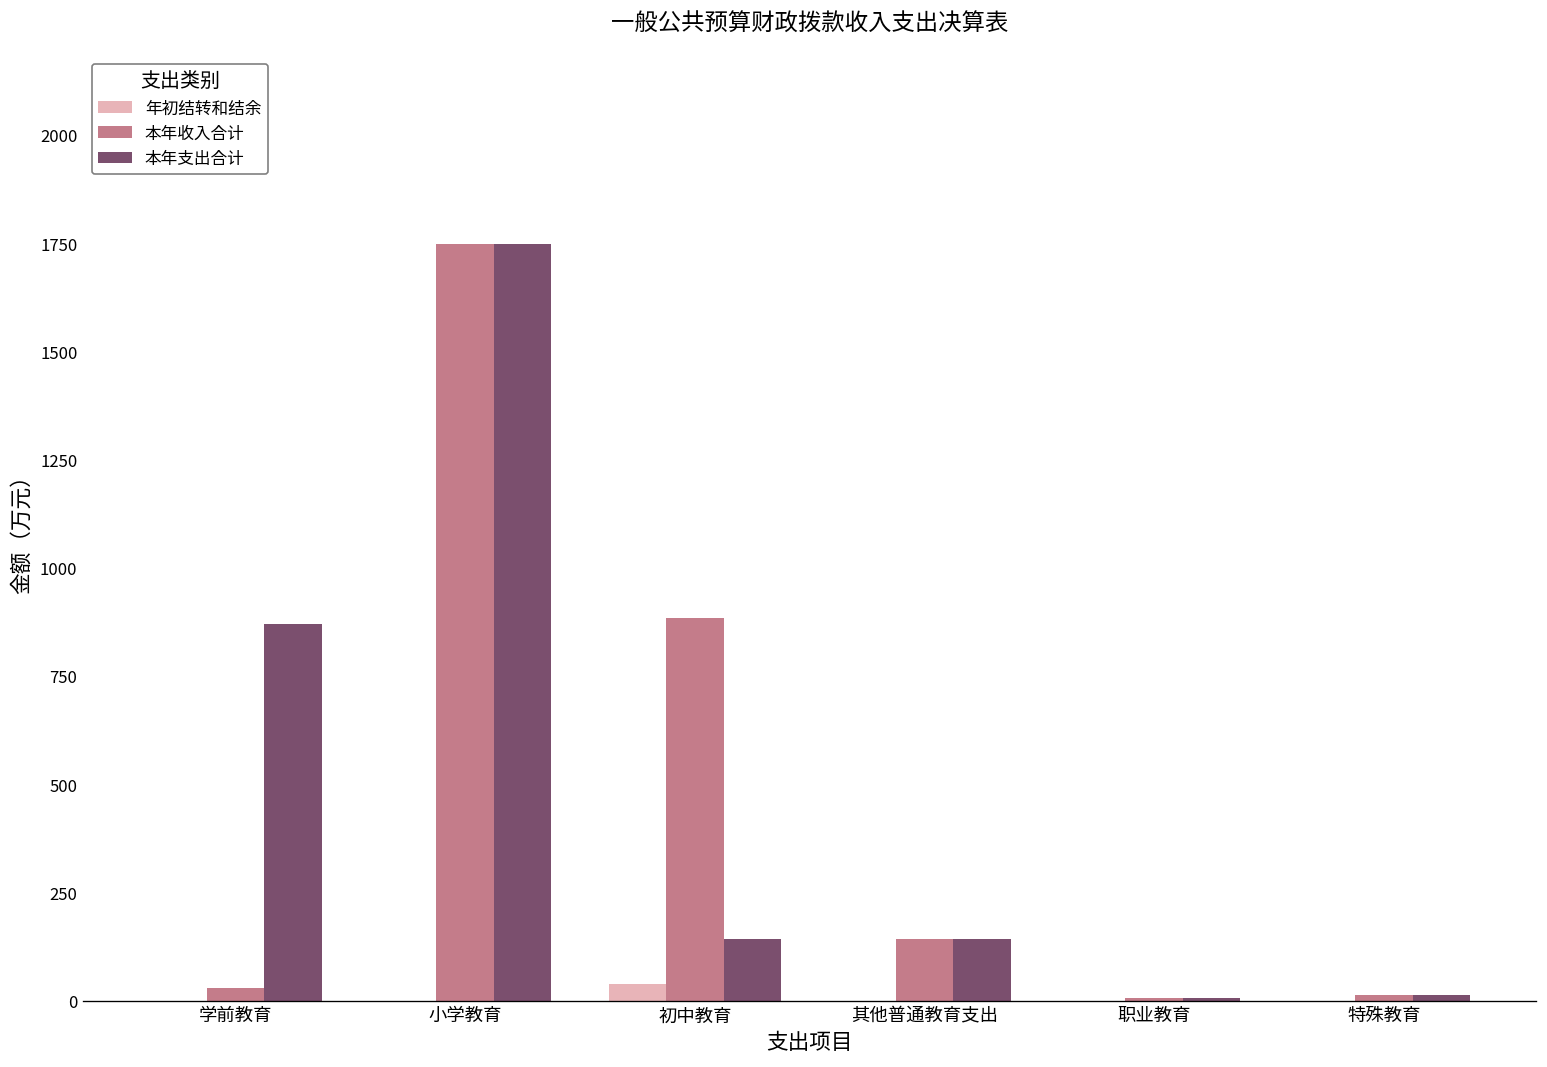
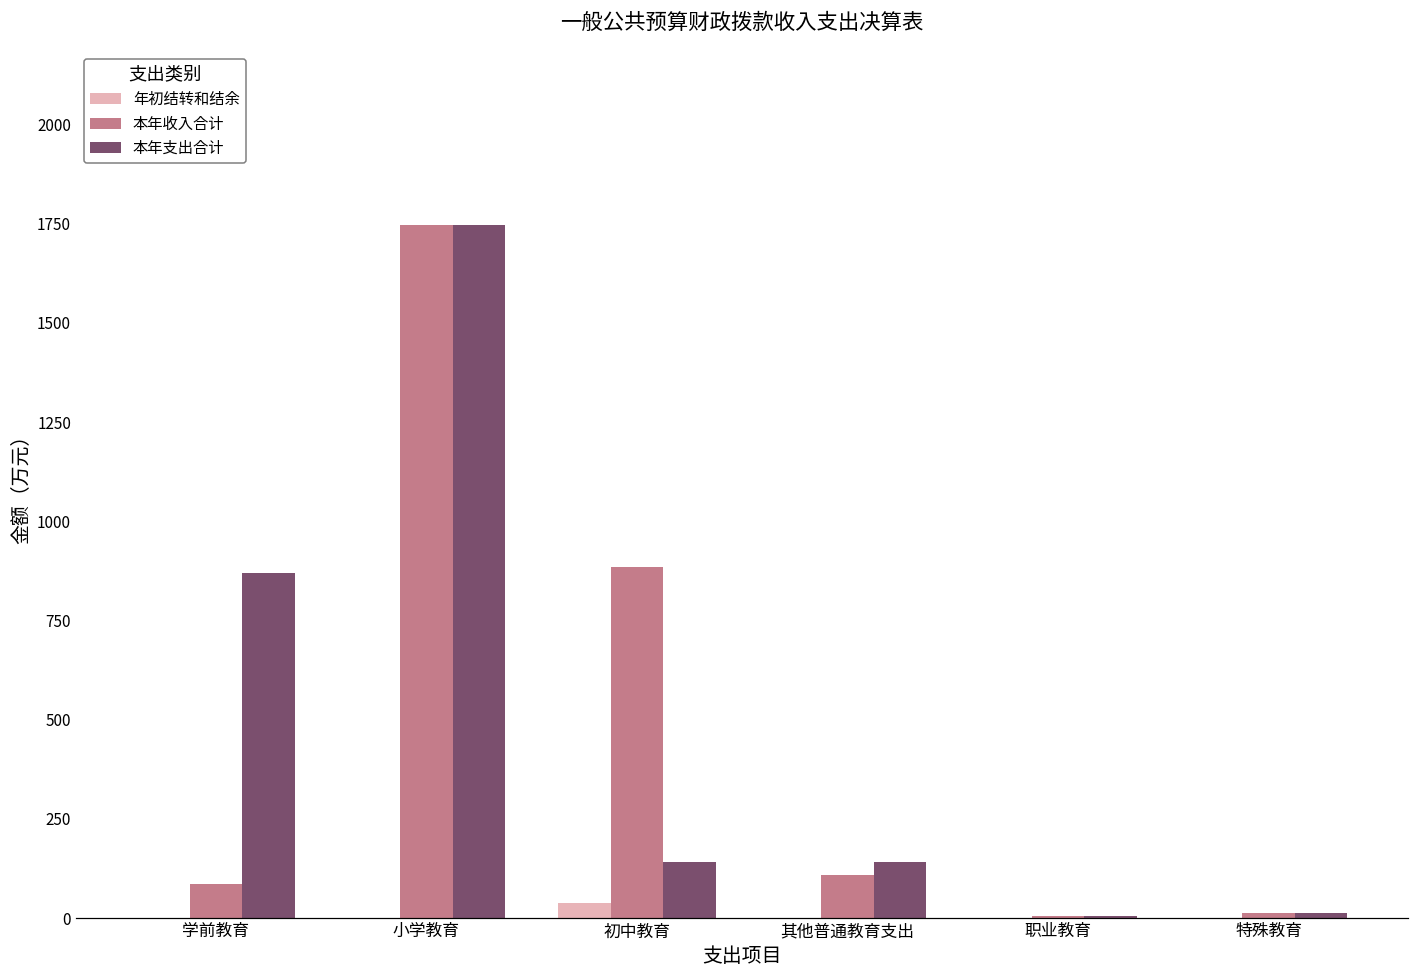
  {
    "年初结转和结余": {
      "学前教育": 0,
      "小学教育": 0,
      "初中教育": 40,
      "其他普通教育支出": 0,
      "职业教育": 0,
      "特殊教育": 0
    },
    "本年收入合计": {
-     "学前教育": 30,
+     "学前教育": 90,
      "小学教育": 1750,
      "初中教育": 880,
-     "其他普通教育支出": 140,
+     "其他普通教育支出": 110,
      "特殊教育": 10
    },
    "本年支出合计": {
      "学前教育": 870,
      "小学教育": 1750,
      "初中教育": 140,
      "其他普通教育支出": 140,
      "特殊教育": 10
    }
  }
